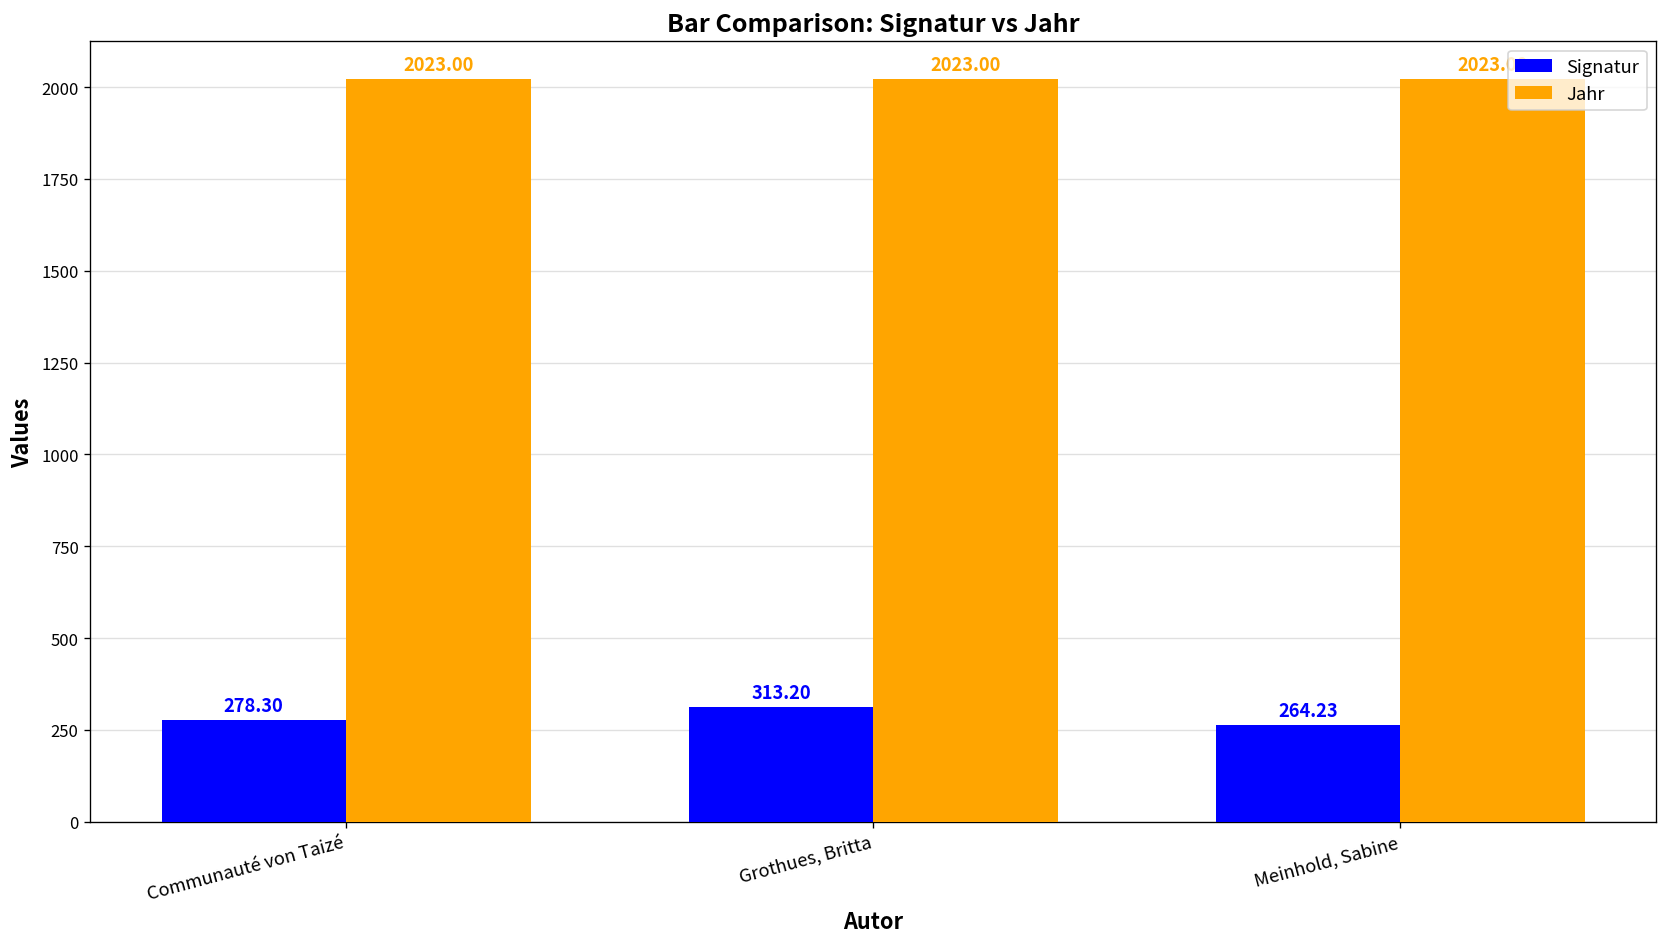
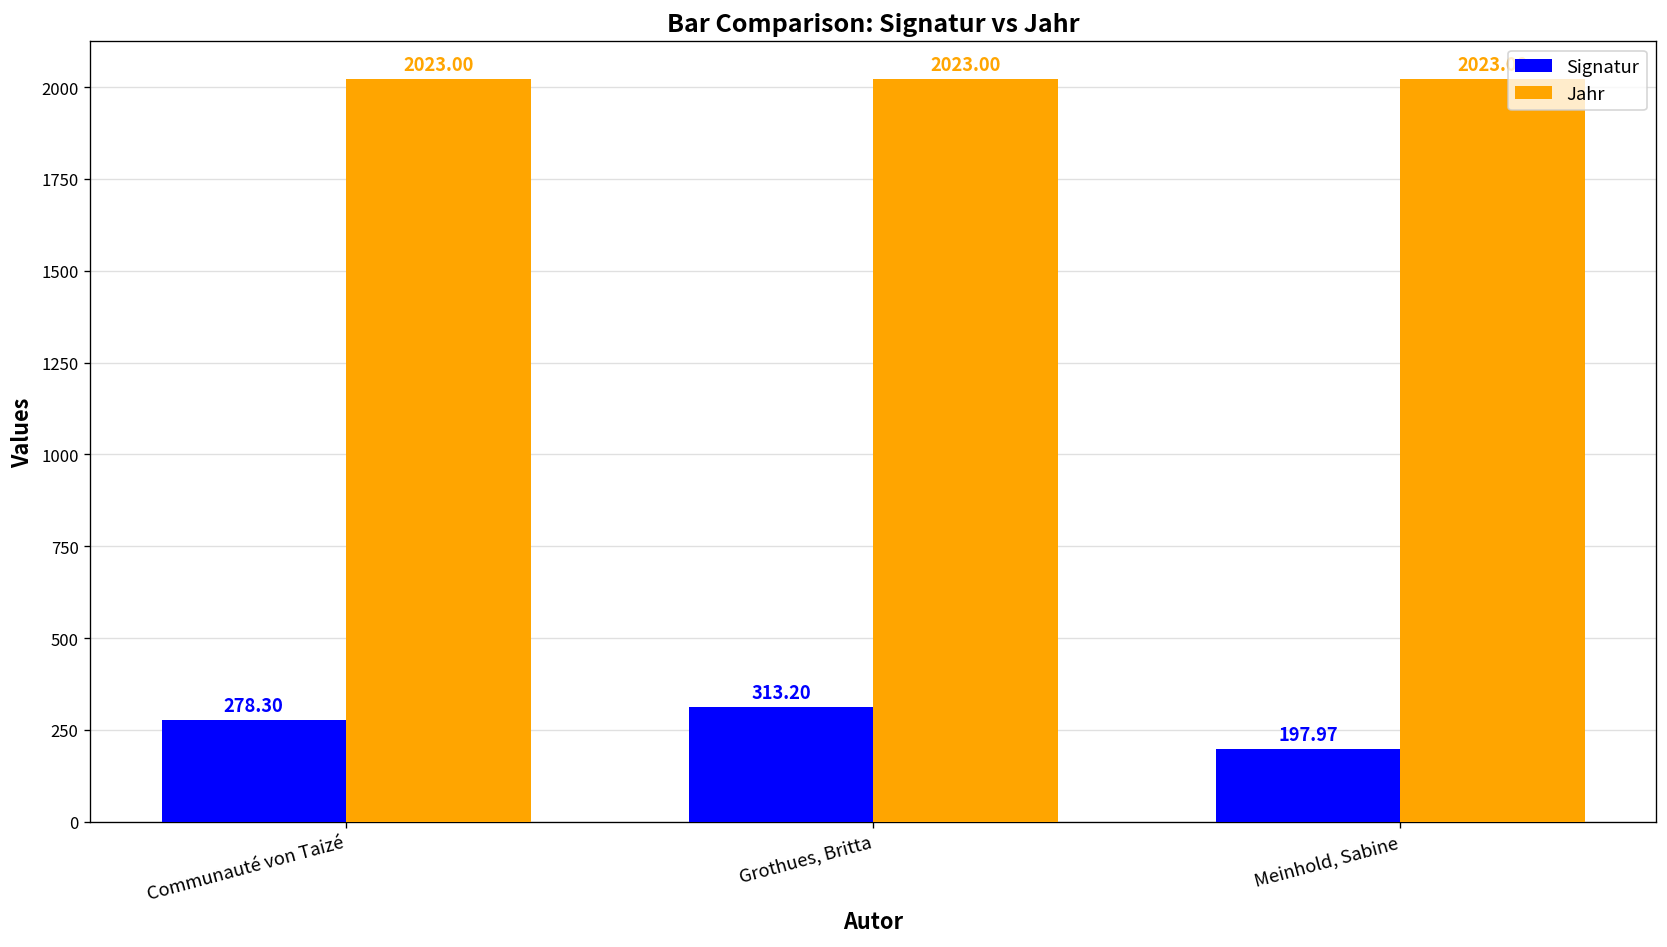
  {
    "Signatur": {
      "Communauté von Taizé": 278.30,
      "Grothues, Britta": 313.20,
-     "Meinhold, Sabine": 264.23
+     "Meinhold, Sabine": 197.97
    },
    "Jahr": {
      "Communauté von Taizé": 2023.00,
      "Grothues, Britta": 2023.00
    }
  }
